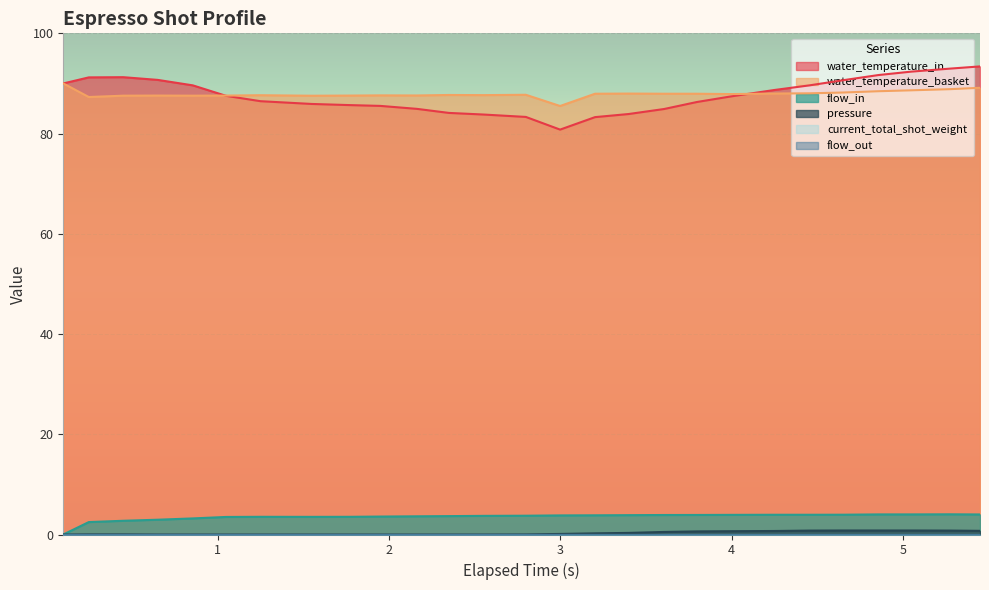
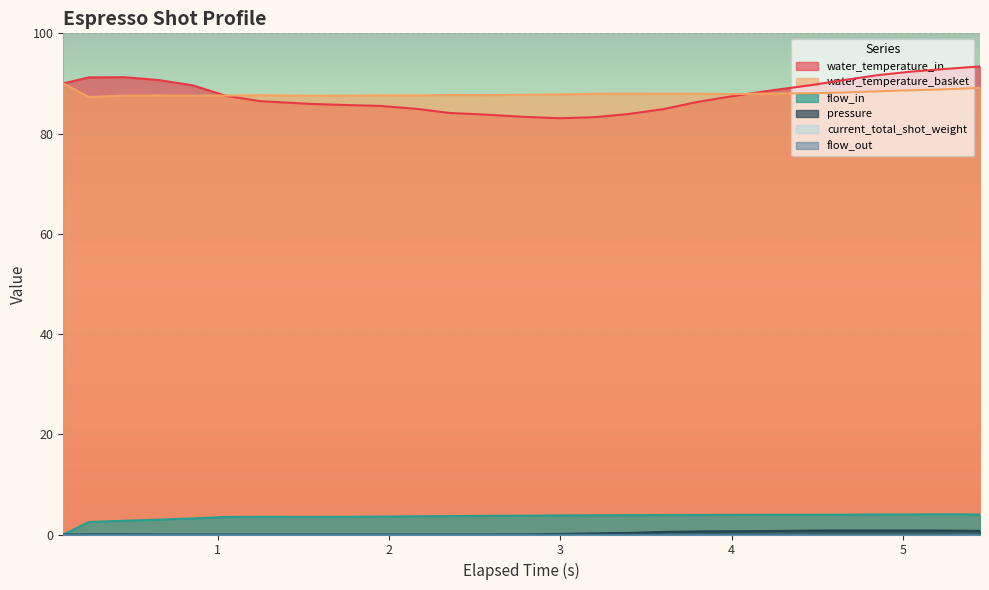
  {
    "water_temperature_in": {
-     "3": 81
+     "3": 83
    },
    "water_temperature_basket": {
-     "3": 86
+     "3": 88
    },
    "pressure": {
      "4": 1
    }
  }
